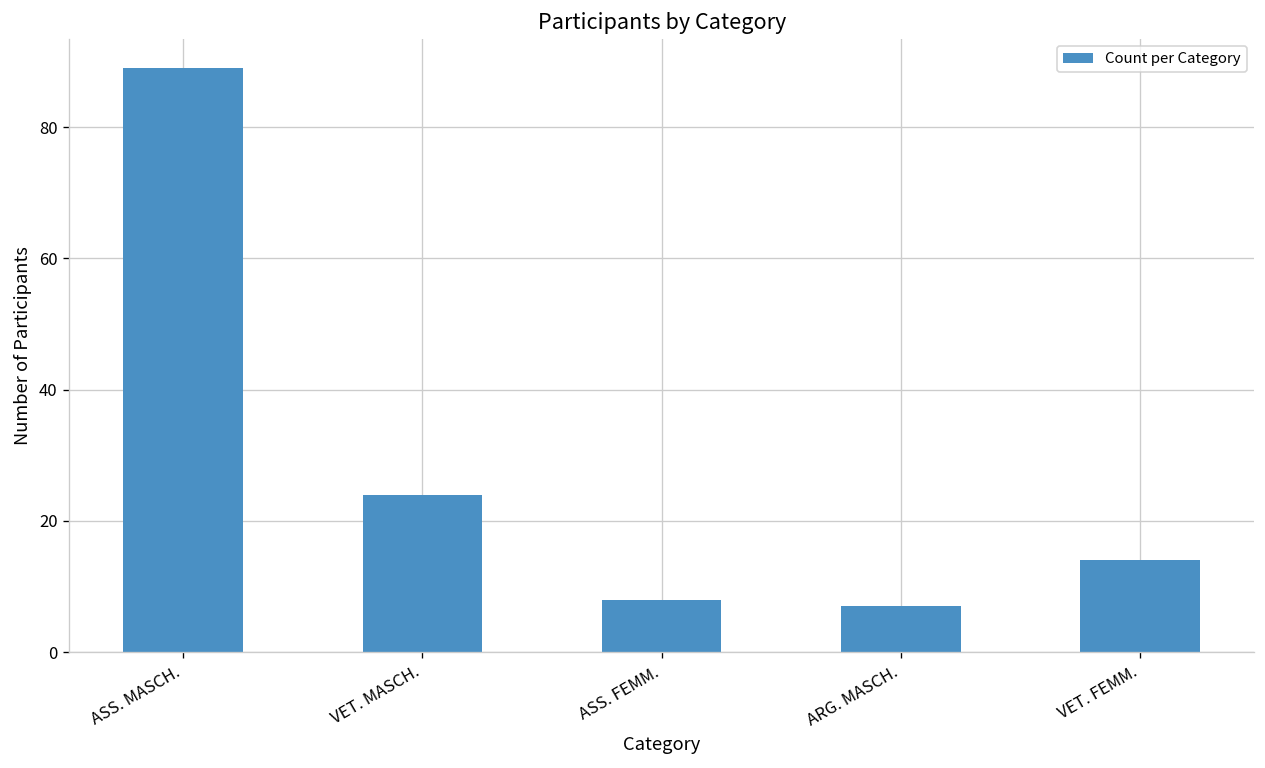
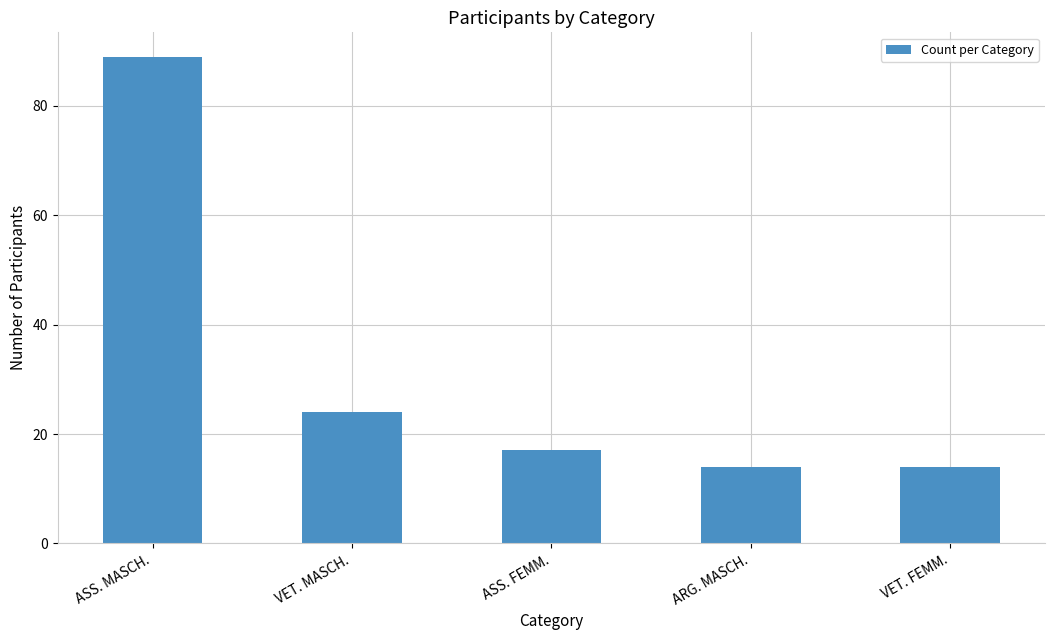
  {
    "ASS. MASCH.": 89,
    "VET. MASCH.": 24,
-   "ASS. FEMM.": 8,
-   "ARG. MASCH.": 7,
+   "ASS. FEMM.": 17,
+   "ARG. MASCH.": 14,
    "VET. FEMM.": 14
  }
